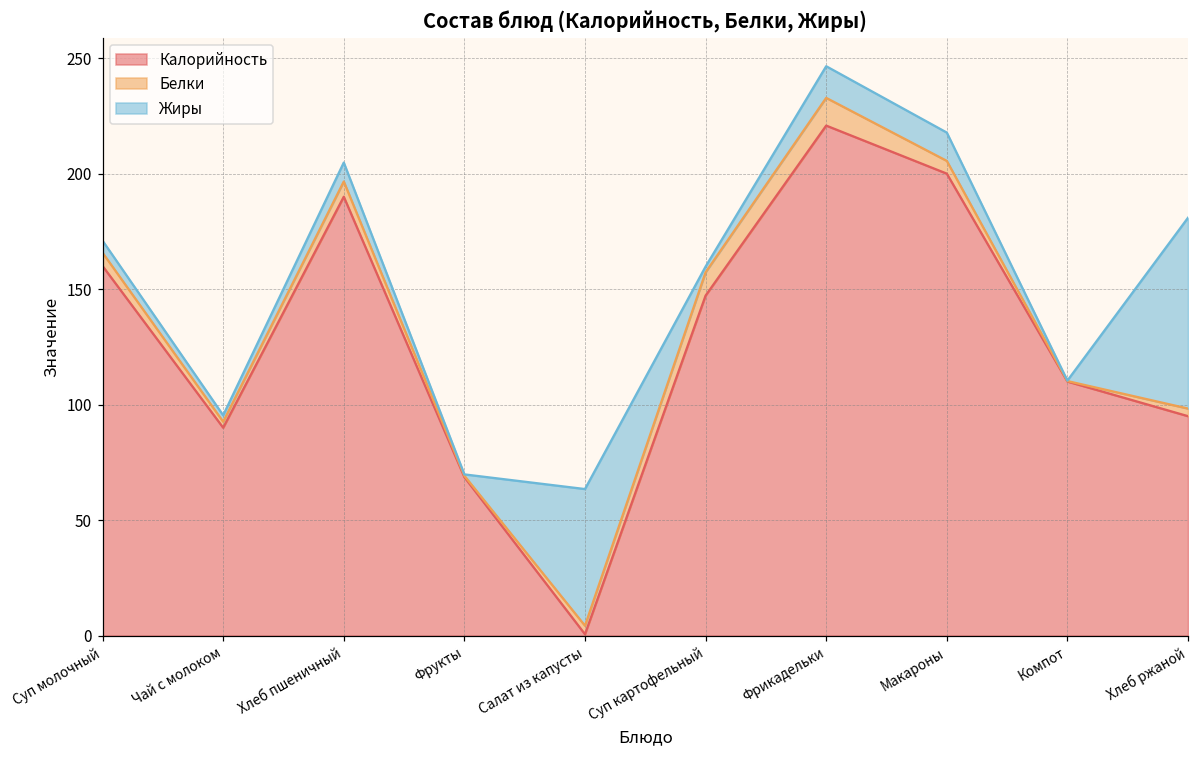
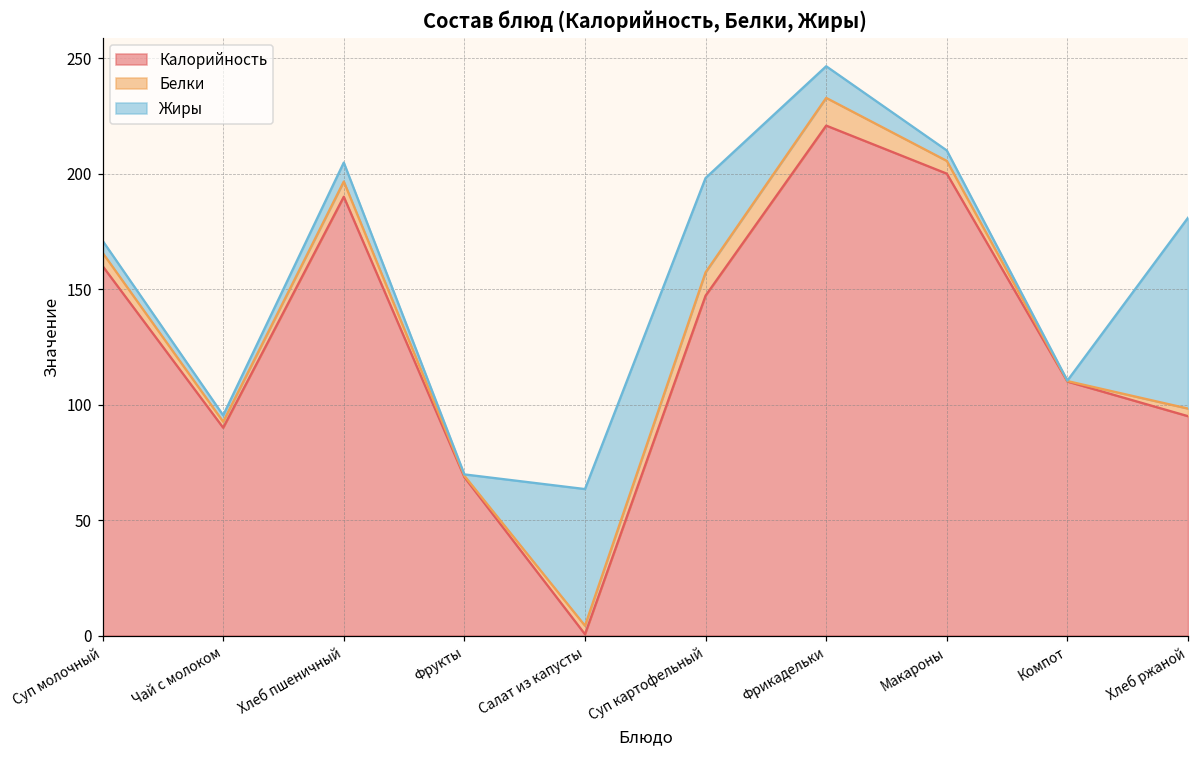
  {
    "Жиры": {
      "Суп молочный": 5,
      "Чай с молоком": 3,
      "Хлеб пшеничный": 8,
      "Салат из капусты": 59,
-     "Суп картофельный": 2,
+     "Суп картофельный": 41,
      "Фрикадельки": 14,
-     "Макароны": 12,
+     "Макароны": 5,
      "Хлеб ржаной": 83
    }
  }
